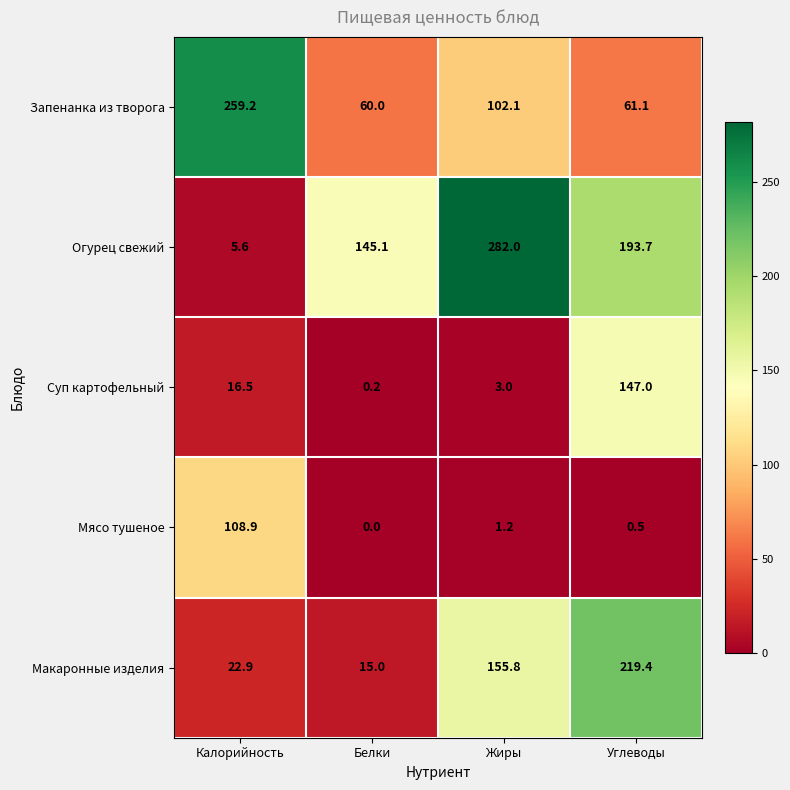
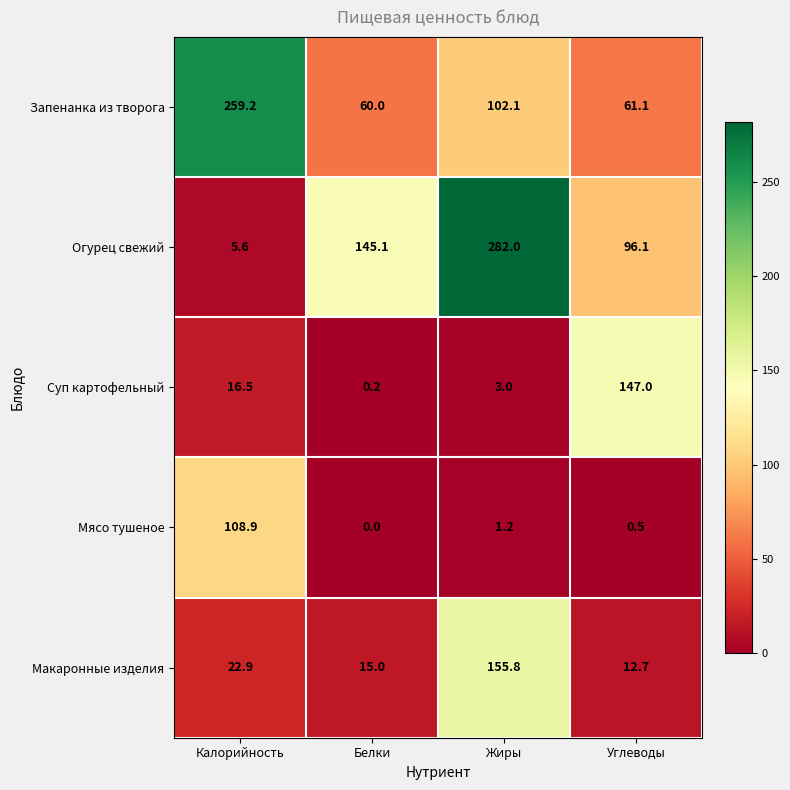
  {
    "Запенанка из творога": {
      "Калорийность": 259.2,
      "Белки": 60.0,
      "Жиры": 102.1,
      "Углеводы": 61.1
    },
    "Огурец свежий": {
      "Калорийность": 5.6,
      "Белки": 145.1,
      "Жиры": 282.0,
-     "Углеводы": 193.7
+     "Углеводы": 96.1
    },
    "Суп картофельный": {
      "Калорийность": 16.5,
      "Белки": 0.2,
      "Жиры": 3.0,
      "Углеводы": 147.0
    },
    "Мясо тушеное": {
      "Калорийность": 108.9,
      "Белки": 0.0,
      "Жиры": 1.2,
      "Углеводы": 0.5
    },
    "Макаронные изделия": {
      "Калорийность": 22.9,
      "Белки": 15.0,
      "Жиры": 155.8,
-     "Углеводы": 219.4
+     "Углеводы": 12.7
    }
  }
